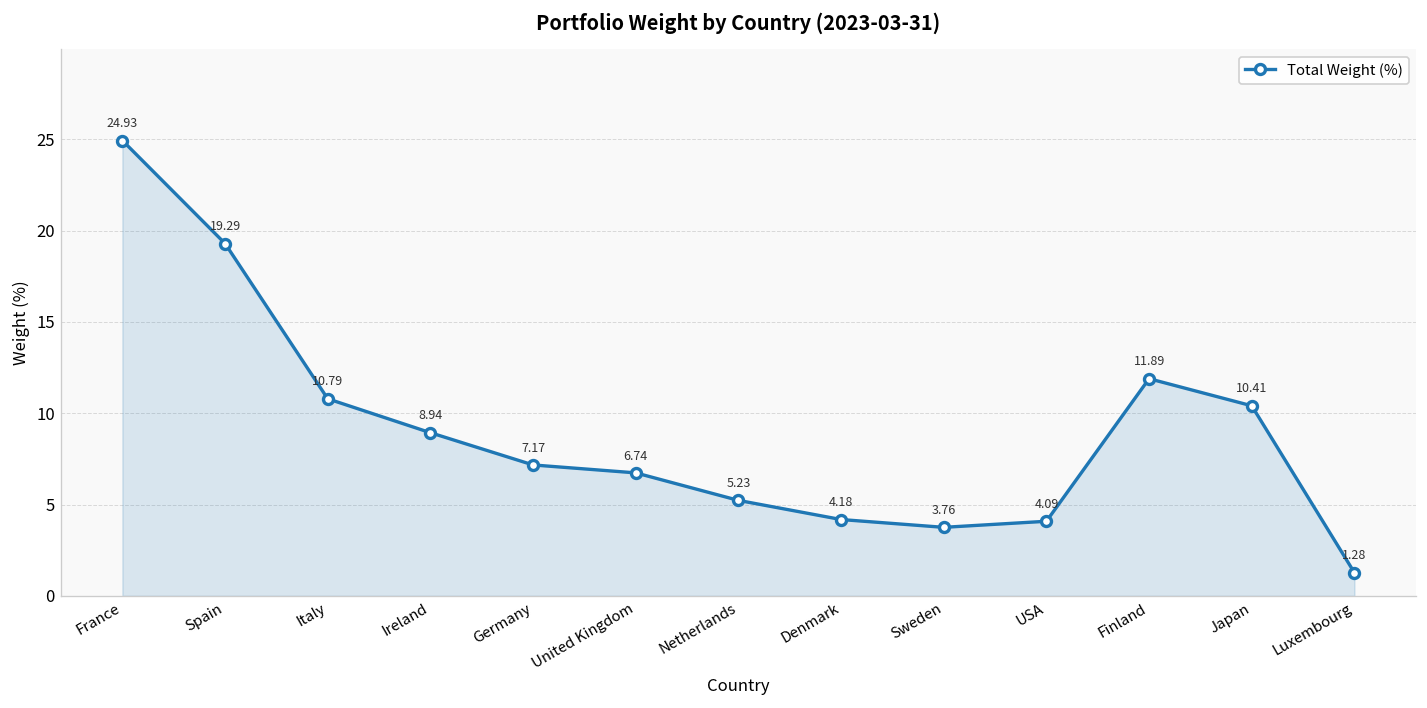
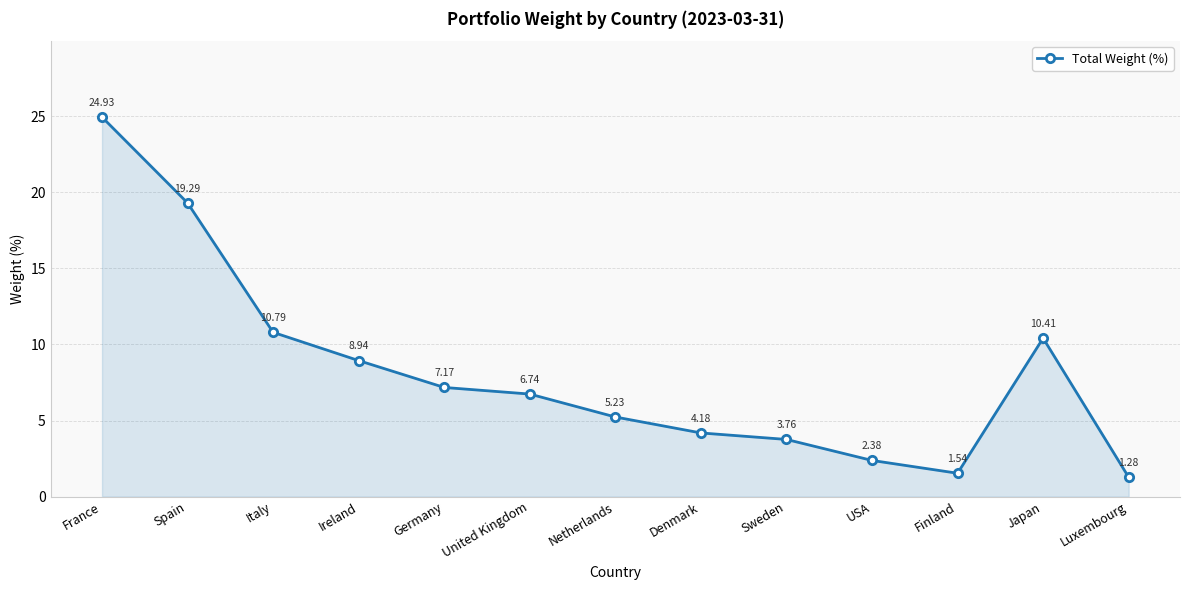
  {
    "France": 24.93,
    "Spain": 19.29,
    "Italy": 10.79,
    "Ireland": 8.94,
    "Germany": 7.17,
    "United Kingdom": 6.74,
    "Netherlands": 5.23,
    "Denmark": 4.18,
    "Sweden": 3.76,
-   "USA": 4.09,
-   "Finland": 11.89,
+   "USA": 2.38,
+   "Finland": 1.54,
    "Japan": 10.41,
    "Luxembourg": 1.28
  }
